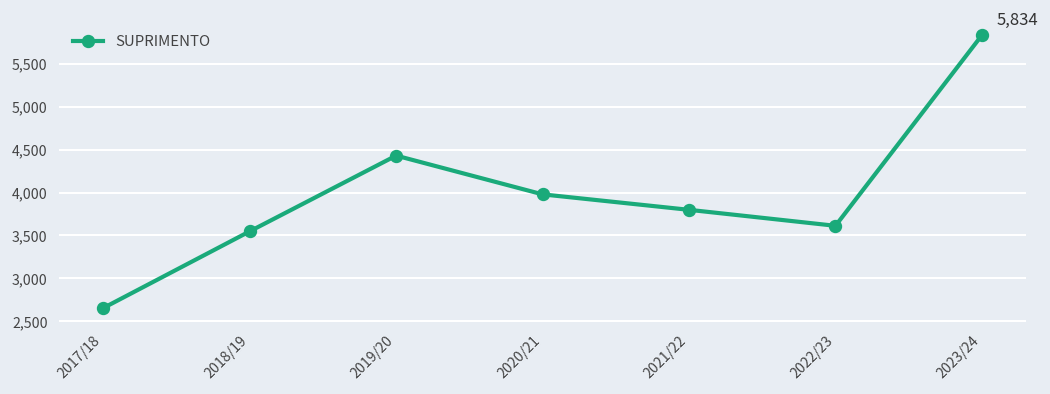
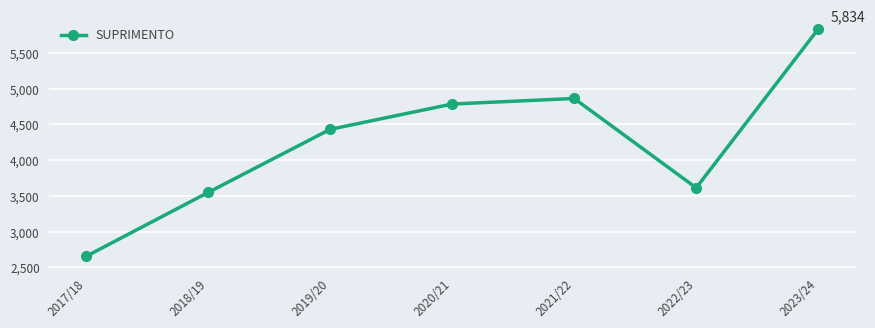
  {
    "2017/18": "2,700",
    "2018/19": "3,500",
    "2019/20": "4,400",
-   "2020/21": "4,000",
-   "2021/22": "3,800",
+   "2020/21": "4,800",
+   "2021/22": "4,900",
    "2022/23": "3,600"
  }
